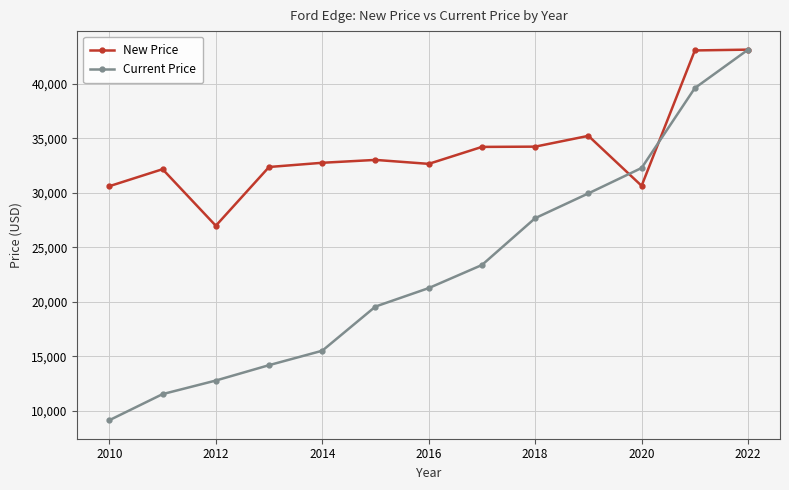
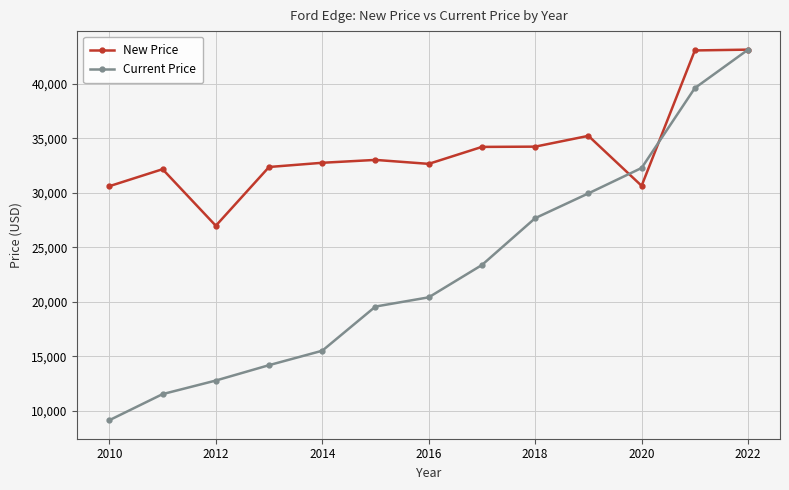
  {
    "New Price": {
      "2010": "30,600",
      "2012": "27,000",
      "2014": "32,800",
      "2016": "32,700",
      "2018": "34,200",
      "2020": "30,600"
    },
    "Current Price": {
      "2010": "9,100",
      "2012": "12,800",
      "2014": "15,500",
-     "2016": "21,200",
+     "2016": "20,400",
      "2018": "27,700",
      "2020": "32,300"
    }
  }
